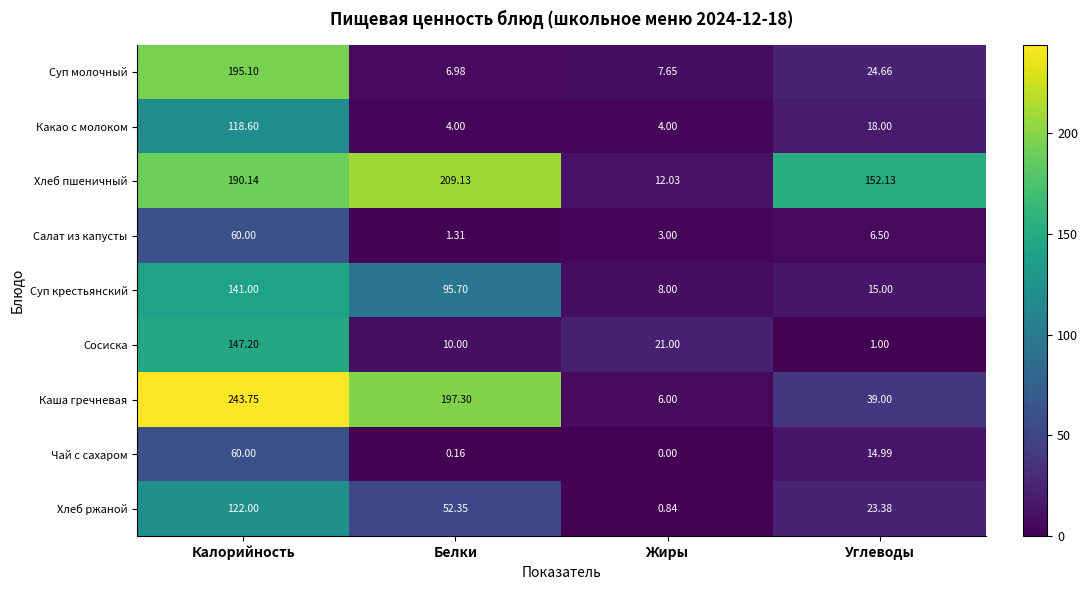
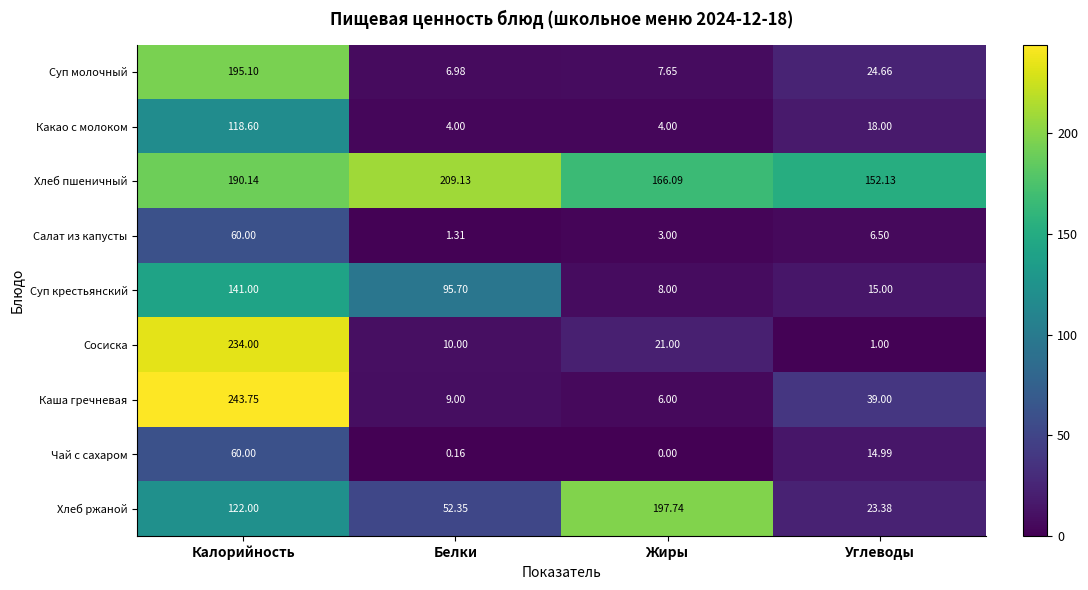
  {
    "Суп молочный": {
      "Калорийность": 195.10,
      "Белки": 6.98,
      "Жиры": 7.65,
      "Углеводы": 24.66
    },
    "Какао с молоком": {
      "Калорийность": 118.60,
      "Белки": 4.00,
      "Жиры": 4.00,
      "Углеводы": 18.00
    },
    "Хлеб пшеничный": {
      "Калорийность": 190.14,
      "Белки": 209.13,
-     "Жиры": 12.03,
+     "Жиры": 166.09,
      "Углеводы": 152.13
    },
    "Салат из капусты": {
      "Калорийность": 60.00,
      "Белки": 1.31,
      "Жиры": 3.00,
      "Углеводы": 6.50
    },
    "Суп крестьянский": {
      "Калорийность": 141.00,
      "Белки": 95.70,
      "Жиры": 8.00,
      "Углеводы": 15.00
    },
    "Сосиска": {
-     "Калорийность": 147.20,
+     "Калорийность": 234.00,
      "Белки": 10.00,
      "Жиры": 21.00,
      "Углеводы": 1.00
    },
    "Каша гречневая": {
      "Калорийность": 243.75,
-     "Белки": 197.30,
+     "Белки": 9.00,
      "Жиры": 6.00,
      "Углеводы": 39.00
    },
    "Чай с сахаром": {
      "Калорийность": 60.00,
      "Белки": 0.16,
      "Жиры": 0.00,
      "Углеводы": 14.99
    },
    "Хлеб ржаной": {
      "Калорийность": 122.00,
      "Белки": 52.35,
-     "Жиры": 0.84,
+     "Жиры": 197.74,
      "Углеводы": 23.38
    }
  }
